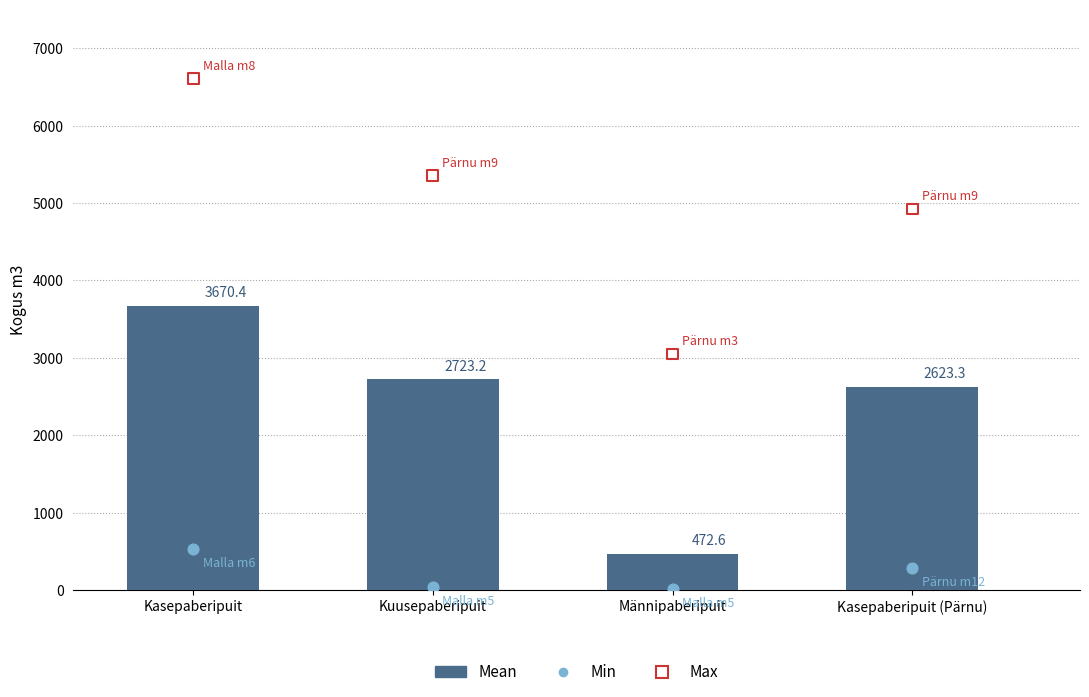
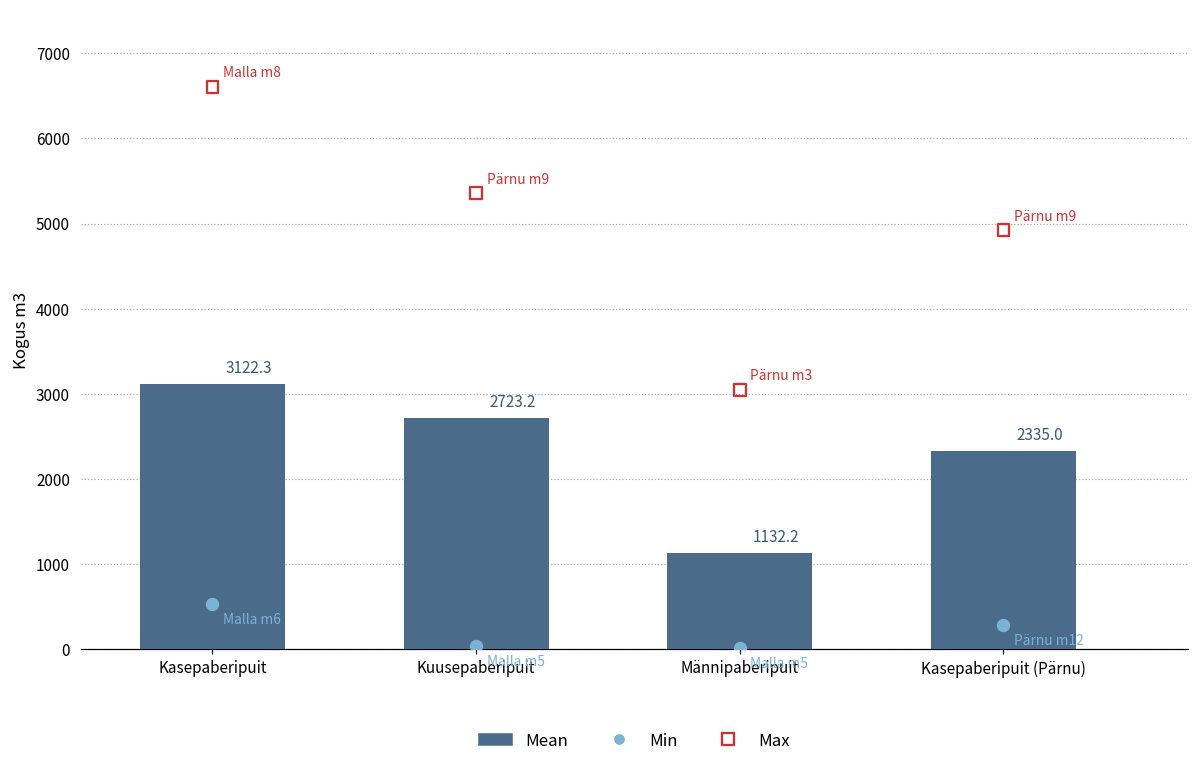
  {
    "Mean": {
-     "Kasepaberipuit": 3670.4,
+     "Kasepaberipuit": 3122.3,
      "Kuusepaberipuit": 2723.2,
-     "Männipaberipuit": 472.6,
-     "Kasepaberipuit (Pärnu)": 2623.3
+     "Männipaberipuit": 1132.2,
+     "Kasepaberipuit (Pärnu)": 2335.0
    }
  }
